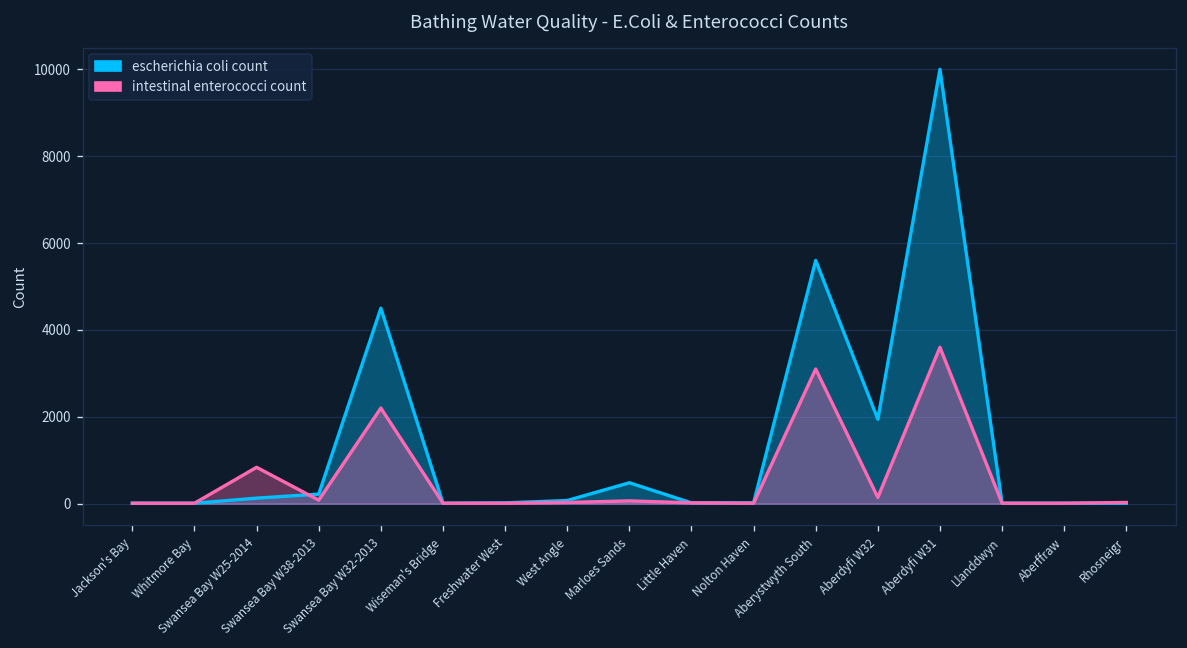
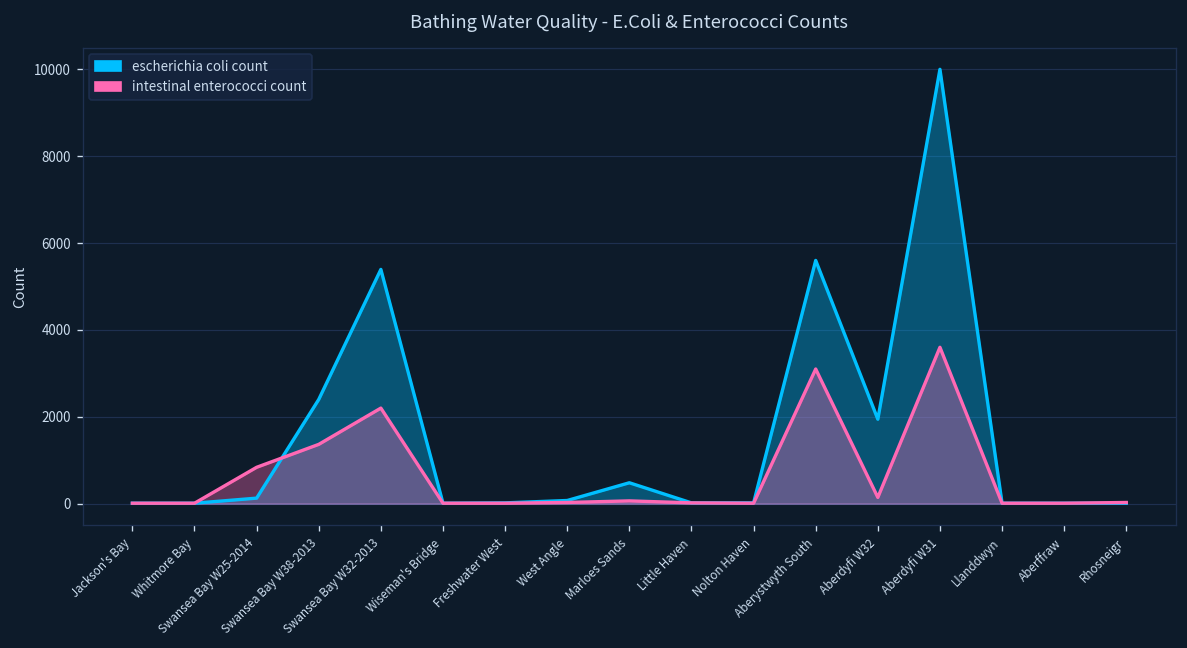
  {
    "escherichia coli count": {
      "Swansea Bay W25-2014": 100,
-     "Swansea Bay W38-2013": 200,
-     "Swansea Bay W32-2013": 4500,
+     "Swansea Bay W38-2013": 2400,
+     "Swansea Bay W32-2013": 5400,
      "Marloes Sands": 500,
      "Aberystwyth South": 5600,
      "Aberdyfi W32": 1900,
      "Aberdyfi W31": 10000
    },
    "intestinal enterococci count": {
      "Swansea Bay W25-2014": 800,
-     "Swansea Bay W38-2013": 100,
+     "Swansea Bay W38-2013": 1400,
      "Swansea Bay W32-2013": 2200,
      "Marloes Sands": 100,
      "Aberystwyth South": 3100,
      "Aberdyfi W32": 100,
      "Aberdyfi W31": 3600
    }
  }
